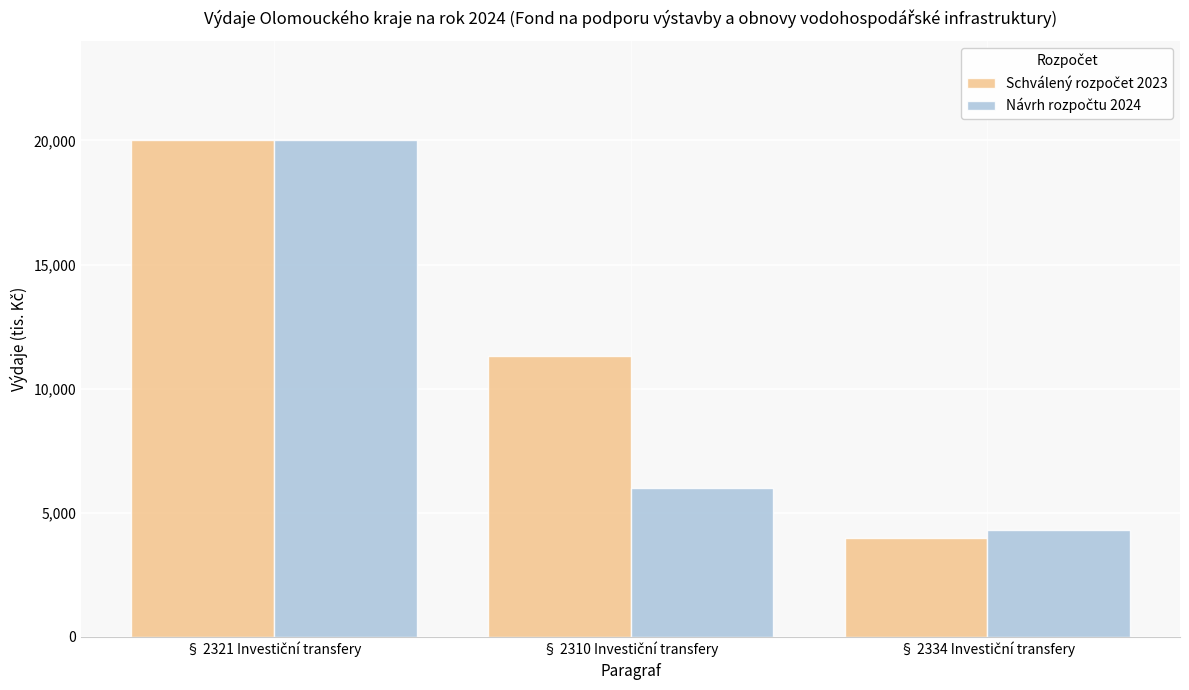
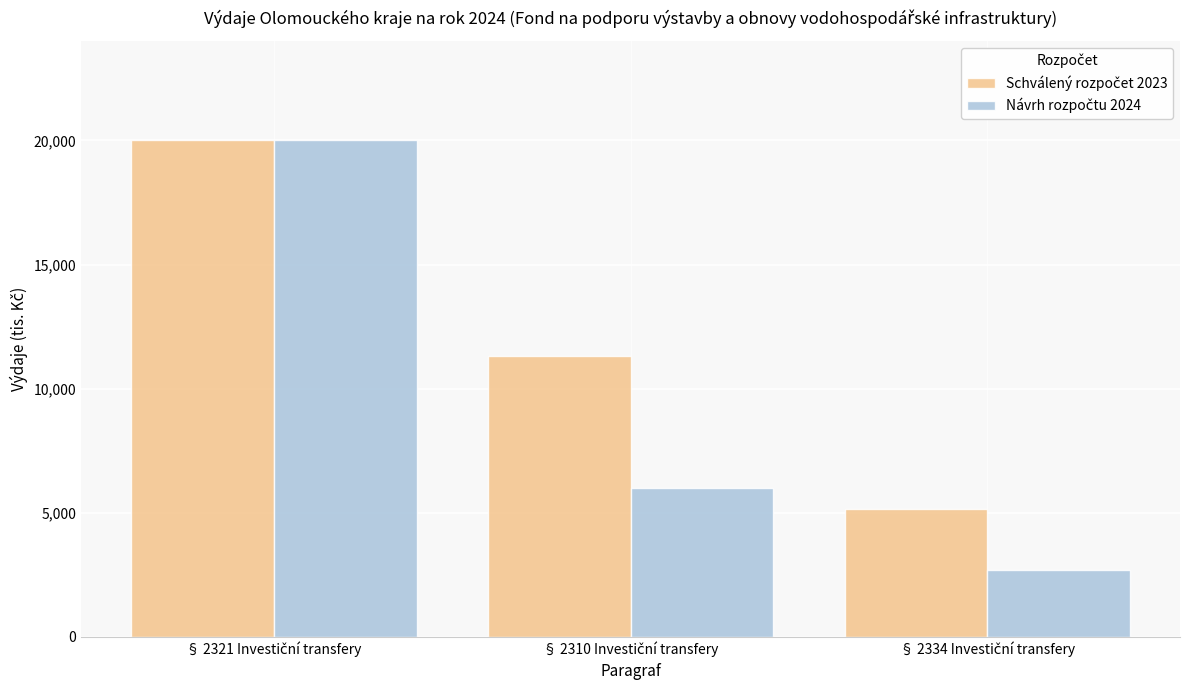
  {
    "Schválený rozpočet 2023": {
      "§ 2321 Investiční transfery": "20,000",
      "§ 2310 Investiční transfery": "11,300",
-     "§ 2334 Investiční transfery": "4,000"
+     "§ 2334 Investiční transfery": "5,200"
    },
    "Návrh rozpočtu 2024": {
      "§ 2321 Investiční transfery": "20,000",
      "§ 2310 Investiční transfery": "6,000",
-     "§ 2334 Investiční transfery": "4,300"
+     "§ 2334 Investiční transfery": "2,700"
    }
  }
